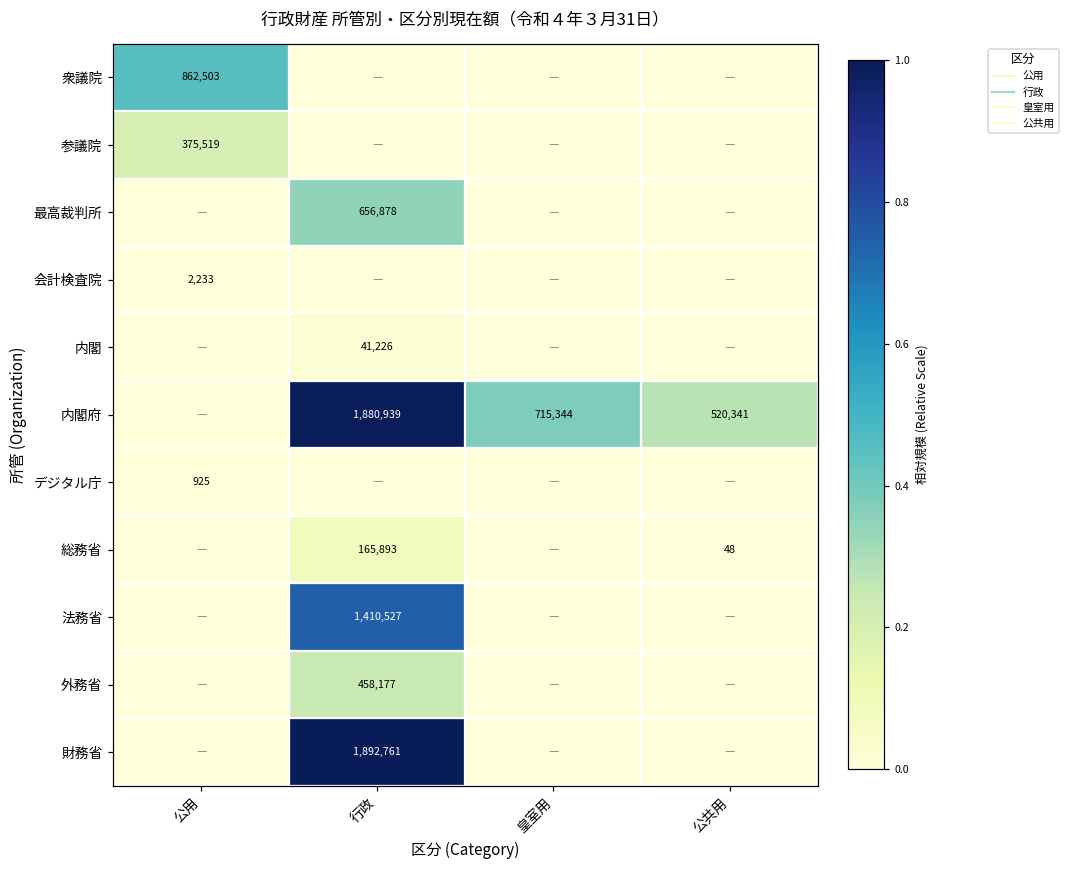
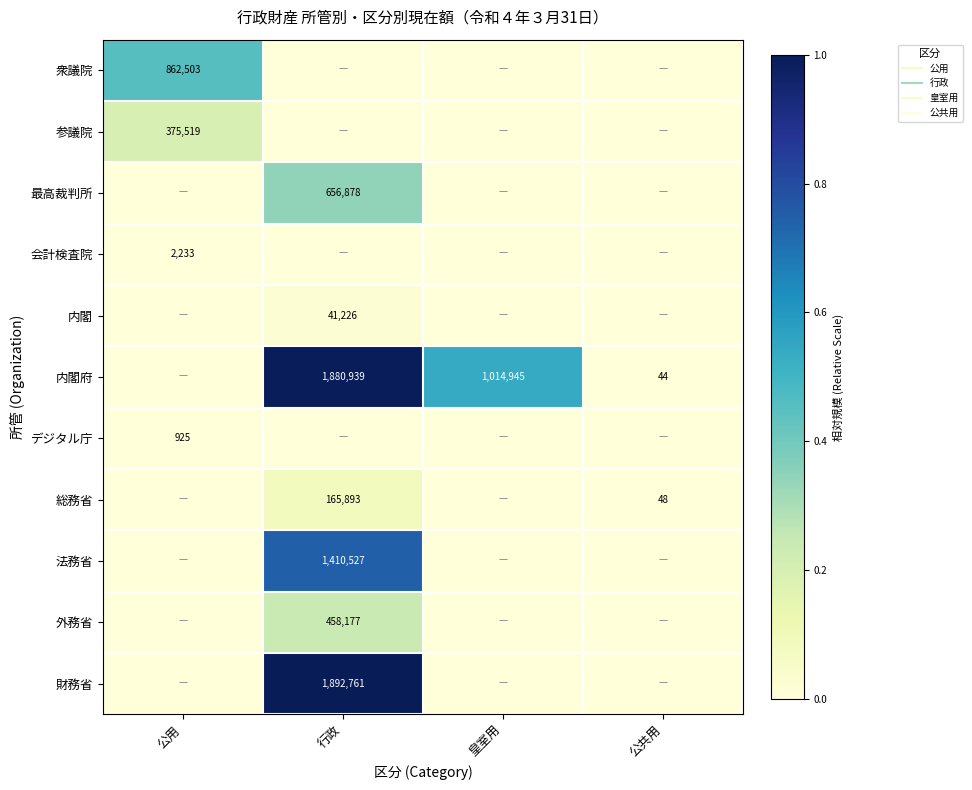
  {
    "衆議院": {
      "公用": "862,503"
    },
    "参議院": {
      "公用": "375,519"
    },
    "最高裁判所": {
      "行政": "656,878"
    },
    "会計検査院": {
      "公用": "2,233"
    },
    "内閣": {
      "行政": "41,226"
    },
    "内閣府": {
      "行政": "1,880,939",
-     "皇室用": "715,344",
-     "公共用": "520,341"
+     "皇室用": "1,014,945",
+     "公共用": "44"
    },
    "デジタル庁": {
      "公用": "925"
    },
    "総務省": {
      "行政": "165,893",
      "公共用": "48"
    },
    "法務省": {
      "行政": "1,410,527"
    },
    "外務省": {
      "行政": "458,177"
    },
    "財務省": {
      "行政": "1,892,761"
    }
  }
